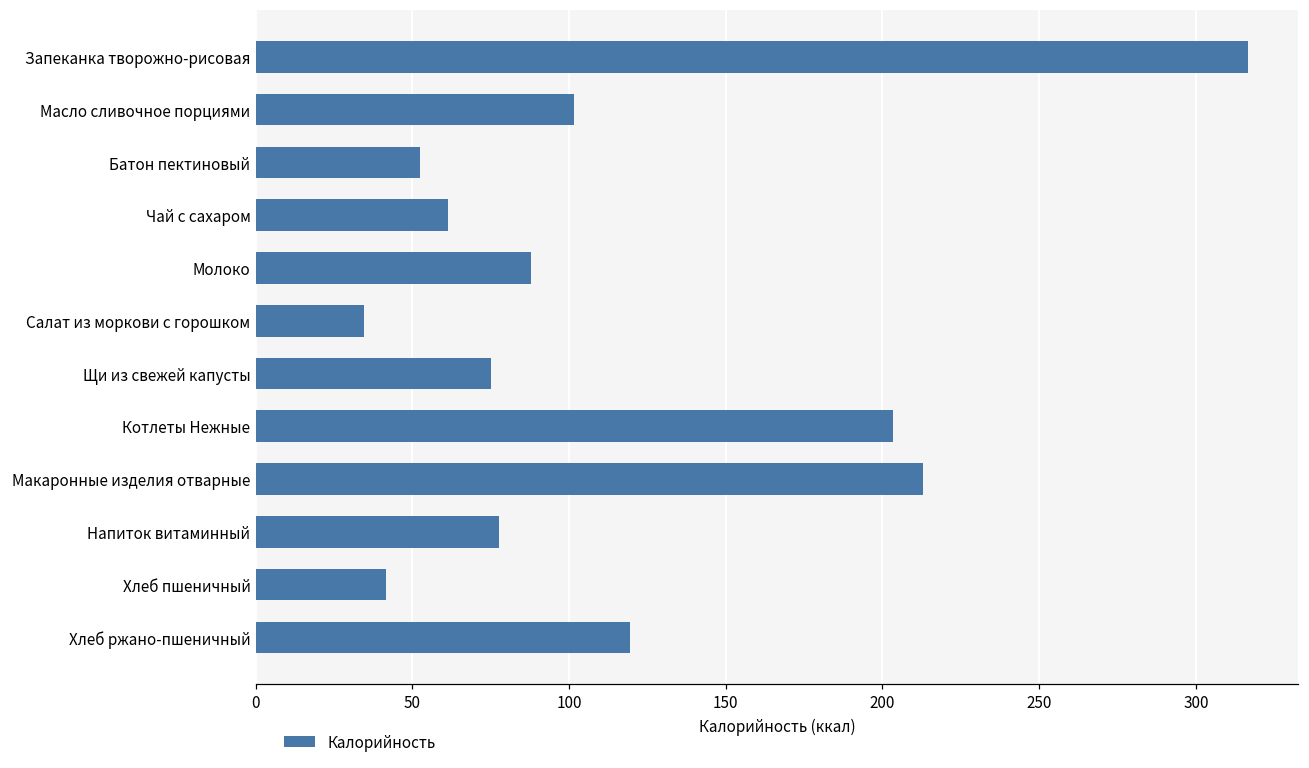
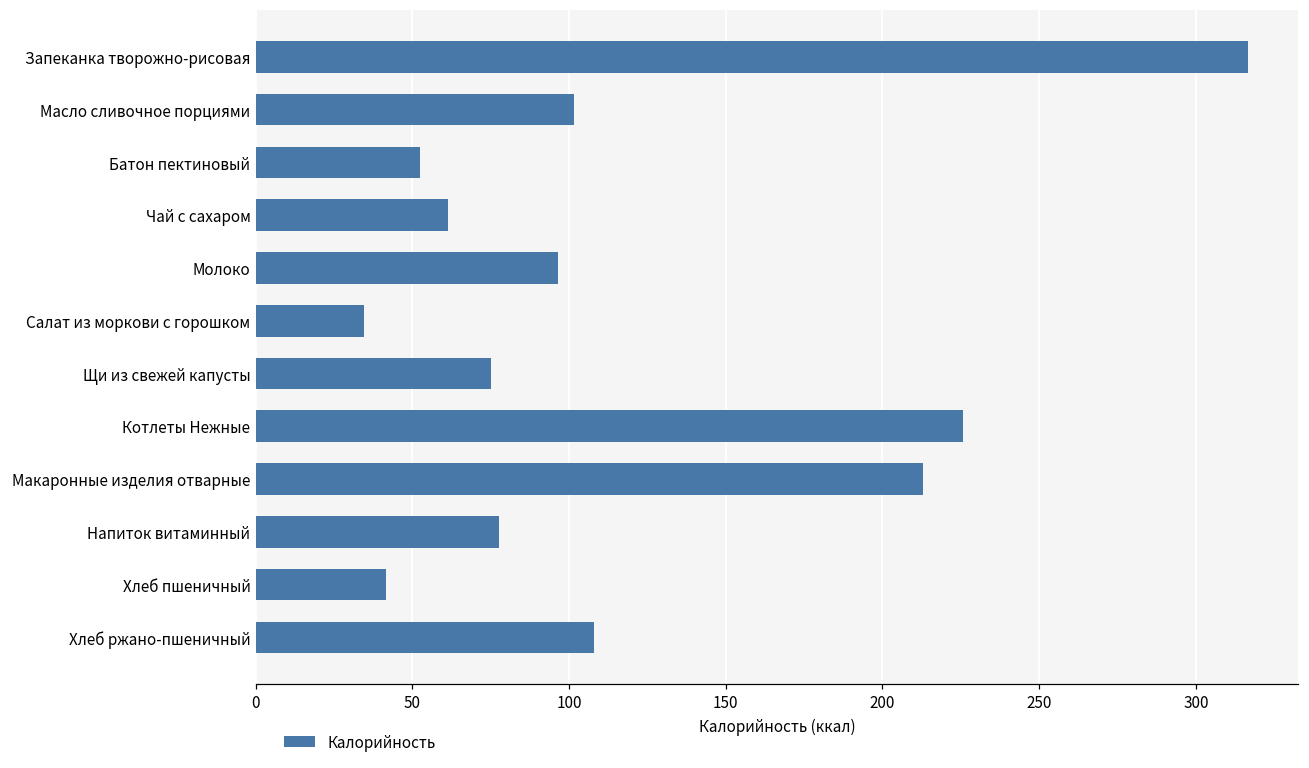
  {
    "Запеканка творожно-рисовая": 317,
    "Масло сливочное порциями": 102,
    "Батон пектиновый": 52,
    "Чай с сахаром": 61,
-   "Молоко": 88,
+   "Молоко": 96,
    "Салат из моркови с горошком": 34,
    "Щи из свежей капусты": 75,
-   "Котлеты Нежные": 203,
+   "Котлеты Нежные": 226,
    "Макаронные изделия отварные": 213,
    "Напиток витаминный": 78,
    "Хлеб пшеничный": 42,
-   "Хлеб ржано-пшеничный": 120
+   "Хлеб ржано-пшеничный": 108
  }
